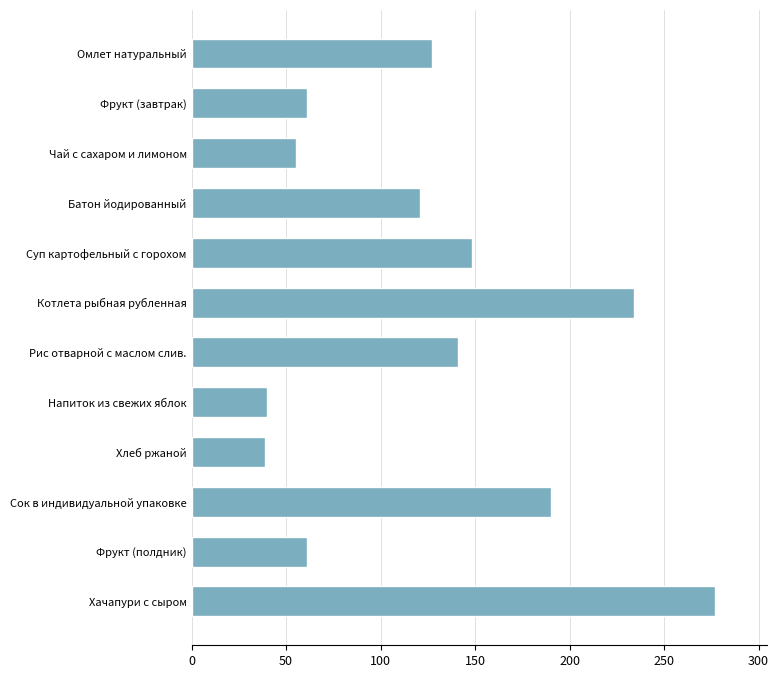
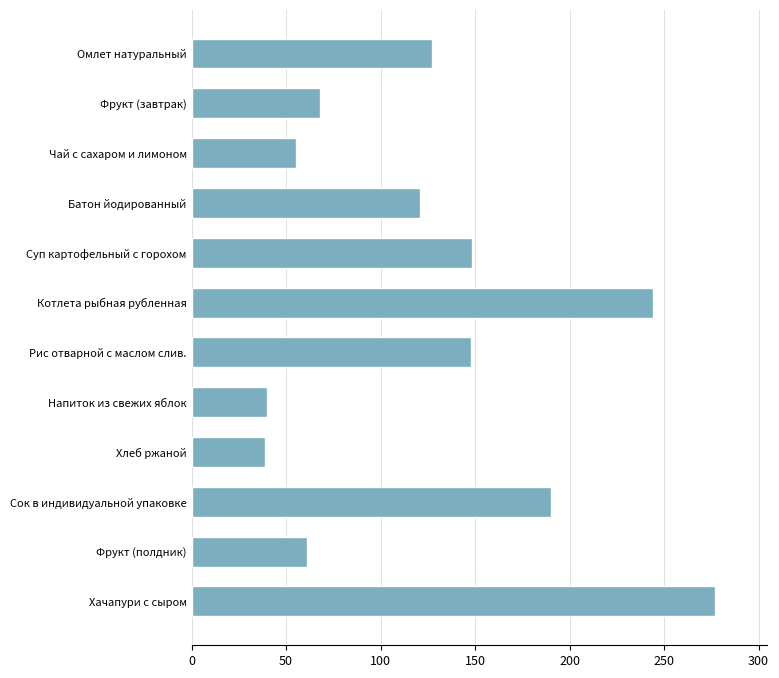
  {
    "Омлет натуральный": 127,
-   "Фрукт (завтрак)": 61,
+   "Фрукт (завтрак)": 68,
    "Чай с сахаром и лимоном": 55,
    "Батон йодированный": 121,
    "Суп картофельный с горохом": 148,
-   "Котлета рыбная рубленная": 234,
-   "Рис отварной с маслом слив.": 141,
+   "Котлета рыбная рубленная": 244,
+   "Рис отварной с маслом слив.": 148,
    "Напиток из свежих яблок": 40,
    "Хлеб ржаной": 39,
    "Сок в индивидуальной упаковке": 190,
    "Фрукт (полдник)": 61,
    "Хачапури с сыром": 277
  }
